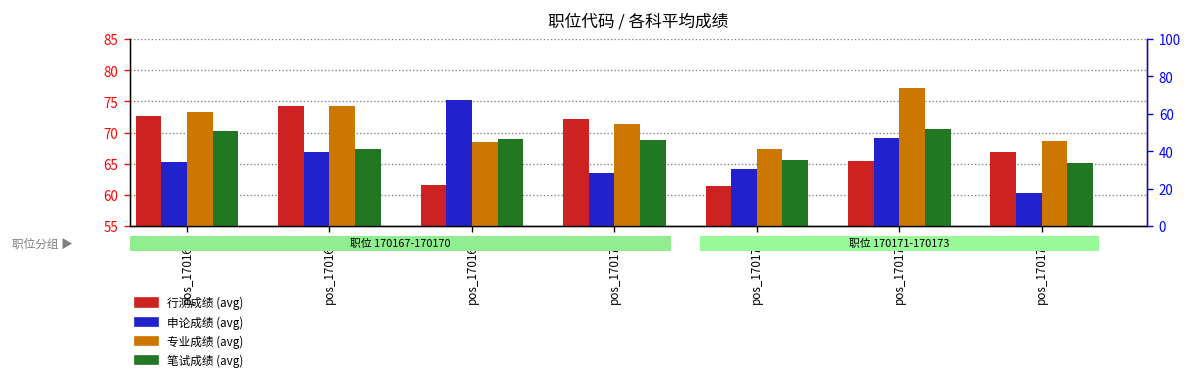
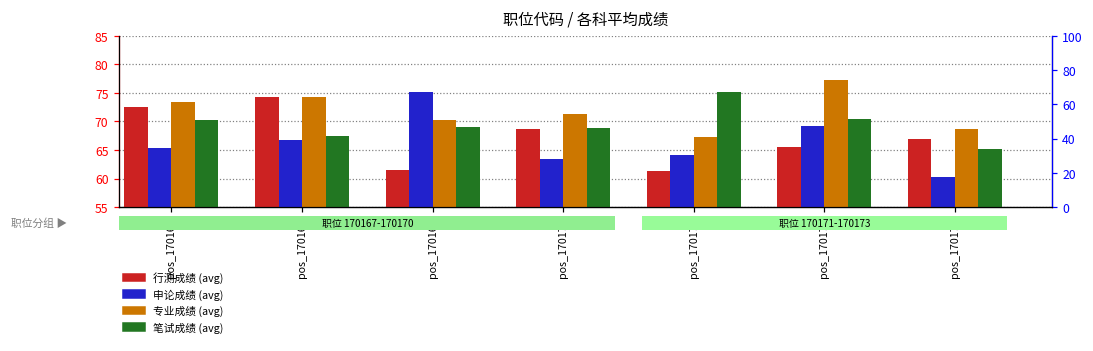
  {
    "行测成绩 (avg)": {
      "pos_170167": 73,
      "pos_170168": 74,
      "pos_170169": 62,
-     "pos_170170": 72,
+     "pos_170170": 69,
      "pos_170171": 61,
      "pos_170172": 66,
      "pos_170173": 67
    },
    "申论成绩 (avg)": {
      "pos_170167": 65,
      "pos_170168": 67,
      "pos_170169": 75,
      "pos_170170": 64,
      "pos_170171": 64,
      "pos_170172": 69,
      "pos_170173": 60
    },
    "专业成绩 (avg)": {
      "pos_170167": 73,
      "pos_170168": 74,
-     "pos_170169": 68,
+     "pos_170169": 70,
      "pos_170170": 71,
      "pos_170171": 67,
      "pos_170172": 77,
      "pos_170173": 69
    },
    "笔试成绩 (avg)": {
      "pos_170167": 70,
      "pos_170168": 67,
      "pos_170169": 69,
      "pos_170170": 69,
-     "pos_170171": 66,
+     "pos_170171": 75,
      "pos_170172": 71,
      "pos_170173": 65
    }
  }
